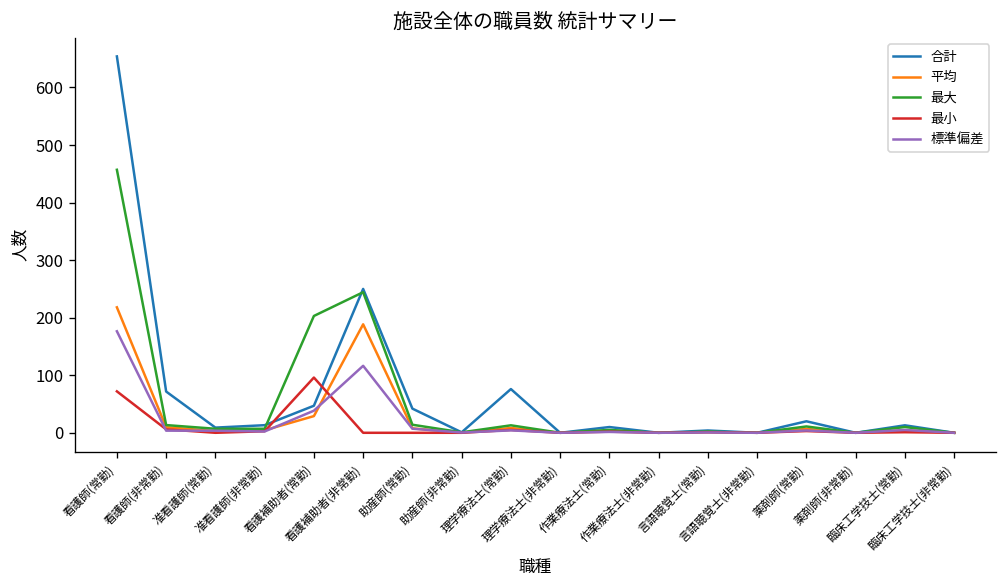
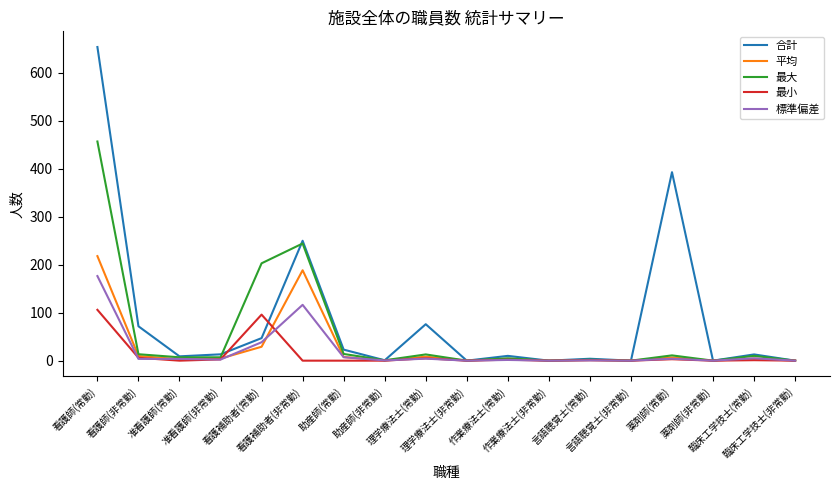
  {
    "合計": {
      "看護師(常勤)": 650,
      "看護師(非常勤)": 70,
      "准看護師(非常勤)": 10,
      "看護補助者(常勤)": 50,
      "看護補助者(非常勤)": 250,
-     "助産師(常勤)": 40,
+     "助産師(常勤)": 20,
      "理学療法士(常勤)": 80,
-     "薬剤師(常勤)": 20
+     "薬剤師(常勤)": 390
    },
    "平均": {
      "看護師(常勤)": 220,
      "看護補助者(常勤)": 30,
      "看護補助者(非常勤)": 190
    },
    "最大": {
      "看護師(常勤)": 460,
      "看護補助者(常勤)": 200,
      "看護補助者(非常勤)": 240,
      "助産師(常勤)": 10
    },
    "最小": {
-     "看護師(常勤)": 70,
+     "看護師(常勤)": 110,
      "看護補助者(常勤)": 100,
      "看護補助者(非常勤)": 0,
      "助産師(常勤)": 0
    },
    "標準偏差": {
      "看護師(常勤)": 180,
      "看護補助者(常勤)": 40,
      "看護補助者(非常勤)": 120
    }
  }
